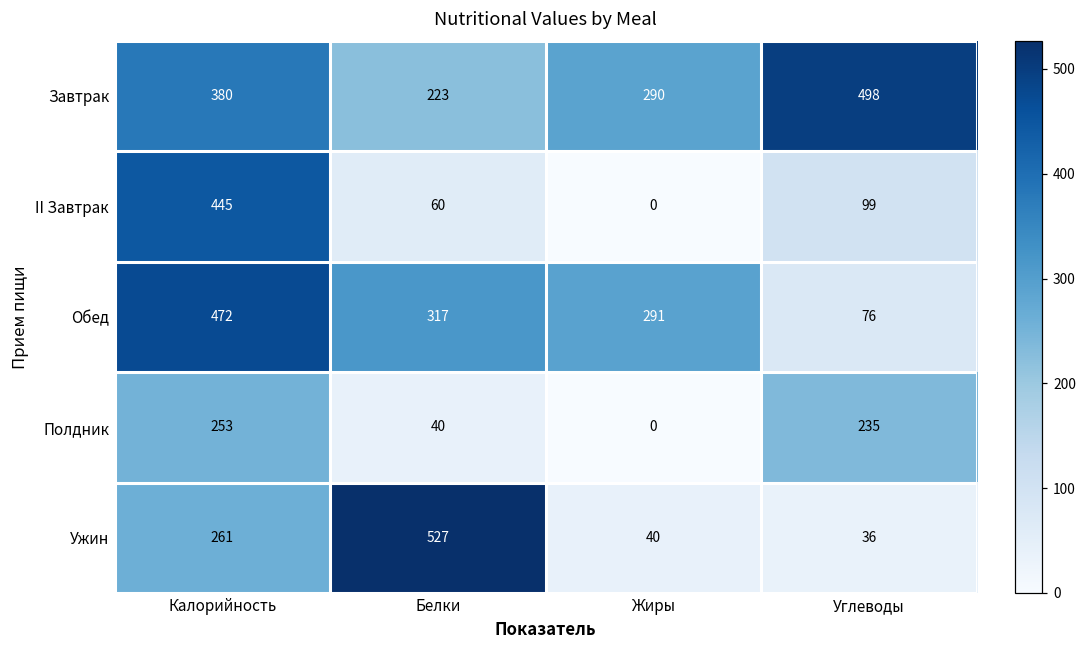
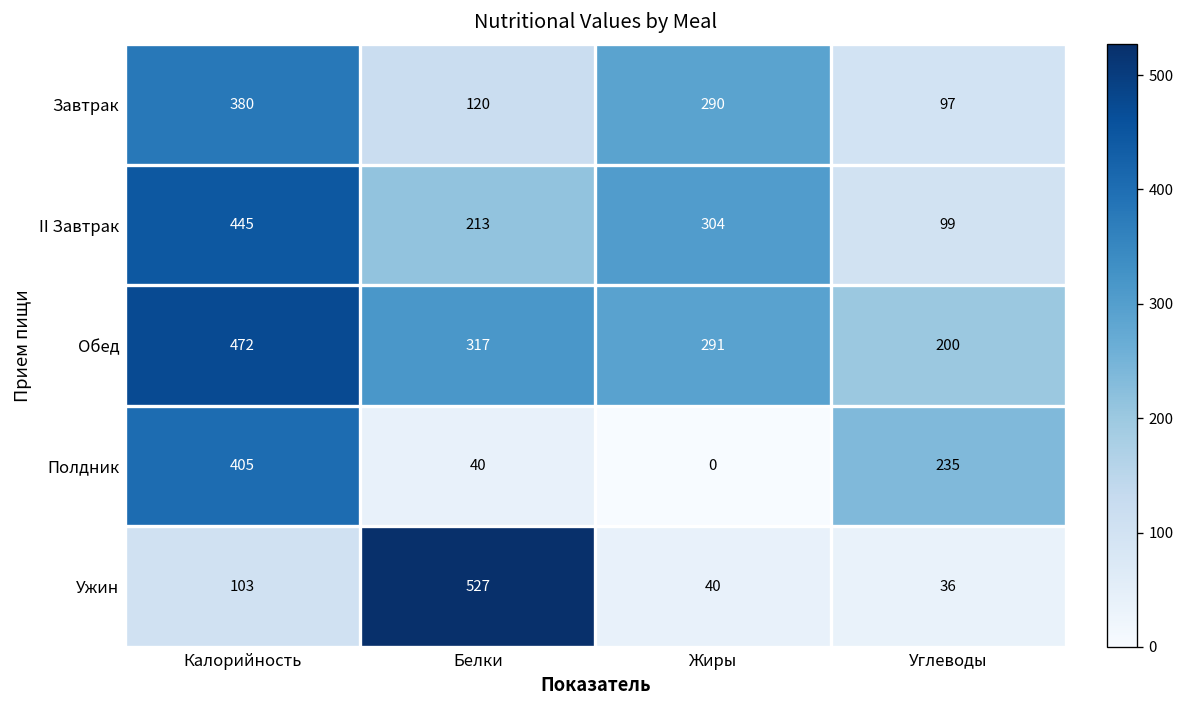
  {
    "Завтрак": {
      "Калорийность": 380,
-     "Белки": 223,
+     "Белки": 120,
      "Жиры": 290,
-     "Углеводы": 498
+     "Углеводы": 97
    },
    "II Завтрак": {
      "Калорийность": 445,
-     "Белки": 60,
-     "Жиры": 0,
+     "Белки": 213,
+     "Жиры": 304,
      "Углеводы": 99
    },
    "Обед": {
      "Калорийность": 472,
      "Белки": 317,
      "Жиры": 291,
-     "Углеводы": 76
+     "Углеводы": 200
    },
    "Полдник": {
-     "Калорийность": 253,
+     "Калорийность": 405,
      "Белки": 40,
      "Жиры": 0,
      "Углеводы": 235
    },
    "Ужин": {
-     "Калорийность": 261,
+     "Калорийность": 103,
      "Белки": 527,
      "Жиры": 40,
      "Углеводы": 36
    }
  }
